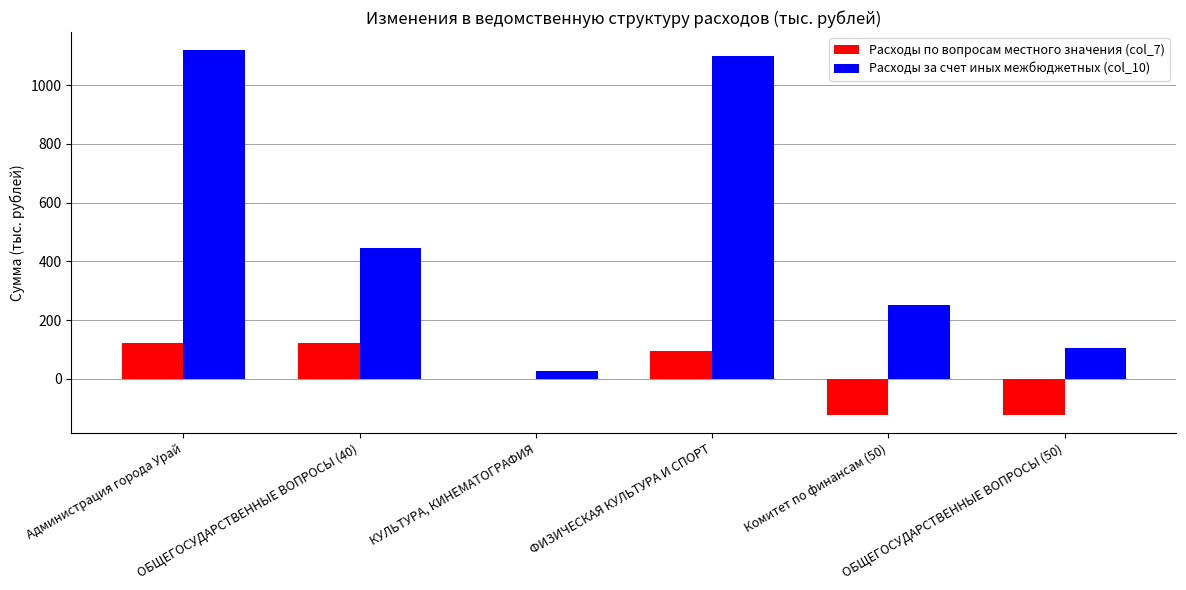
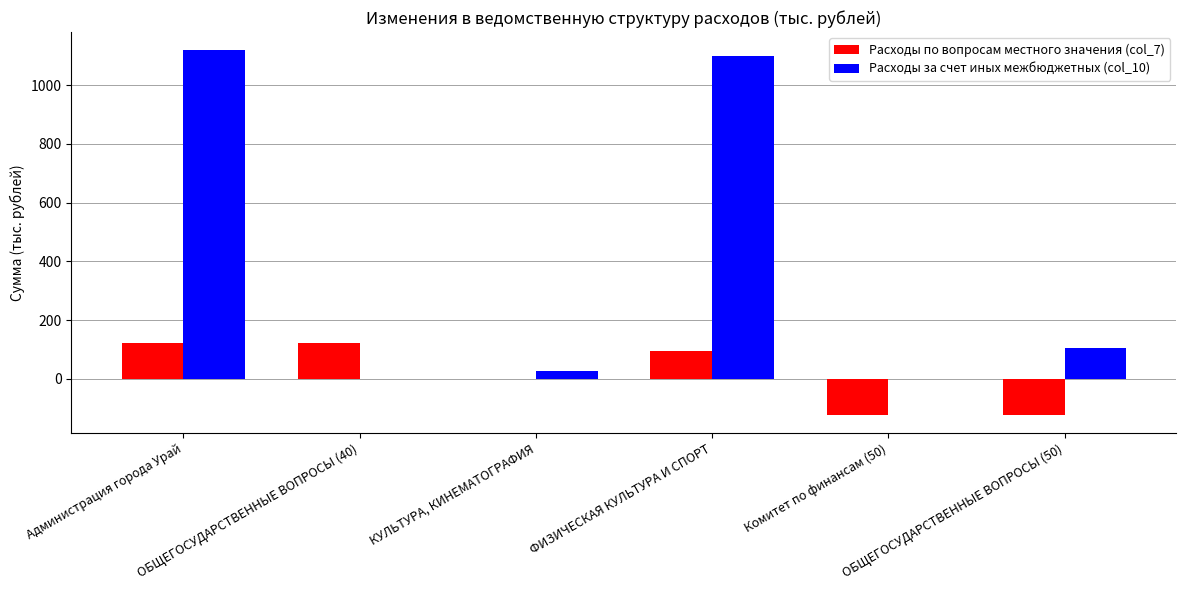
  {
    "Расходы по вопросам местного значения (col_7)": {
      "Администрация города Урай": 120,
      "ОБЩЕГОСУДАРСТВЕННЫЕ ВОПРОСЫ (40)": 120,
      "КУЛЬТУРА, КИНЕМАТОГРАФИЯ": 0,
      "ФИЗИЧЕСКАЯ КУЛЬТУРА И СПОРТ": 90,
      "Комитет по финансам (50)": -120,
      "ОБЩЕГОСУДАРСТВЕННЫЕ ВОПРОСЫ (50)": -120
    },
    "Расходы за счет иных межбюджетных (col_10)": {
      "Администрация города Урай": 1120,
-     "ОБЩЕГОСУДАРСТВЕННЫЕ ВОПРОСЫ (40)": 440,
+     "ОБЩЕГОСУДАРСТВЕННЫЕ ВОПРОСЫ (40)": 0,
      "КУЛЬТУРА, КИНЕМАТОГРАФИЯ": 30,
      "ФИЗИЧЕСКАЯ КУЛЬТУРА И СПОРТ": 1100,
-     "Комитет по финансам (50)": 250,
+     "Комитет по финансам (50)": 0,
      "ОБЩЕГОСУДАРСТВЕННЫЕ ВОПРОСЫ (50)": 110
    }
  }
